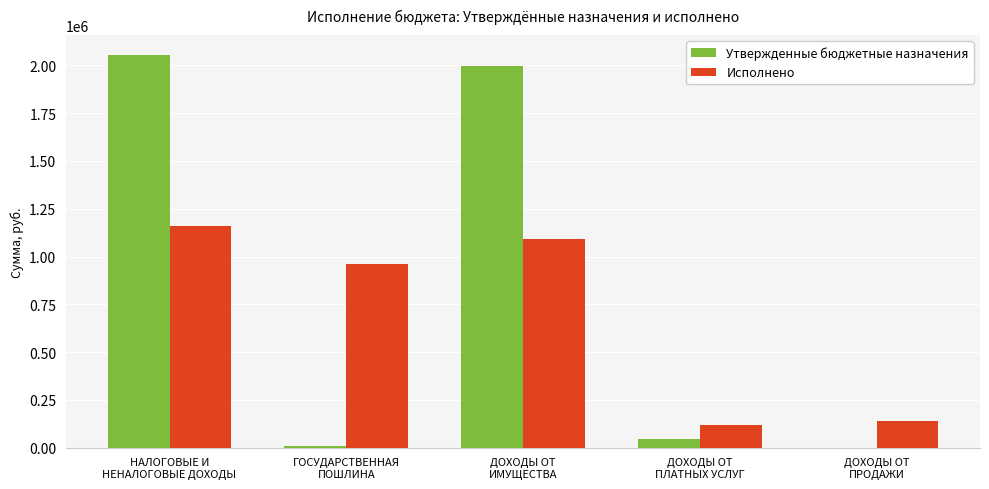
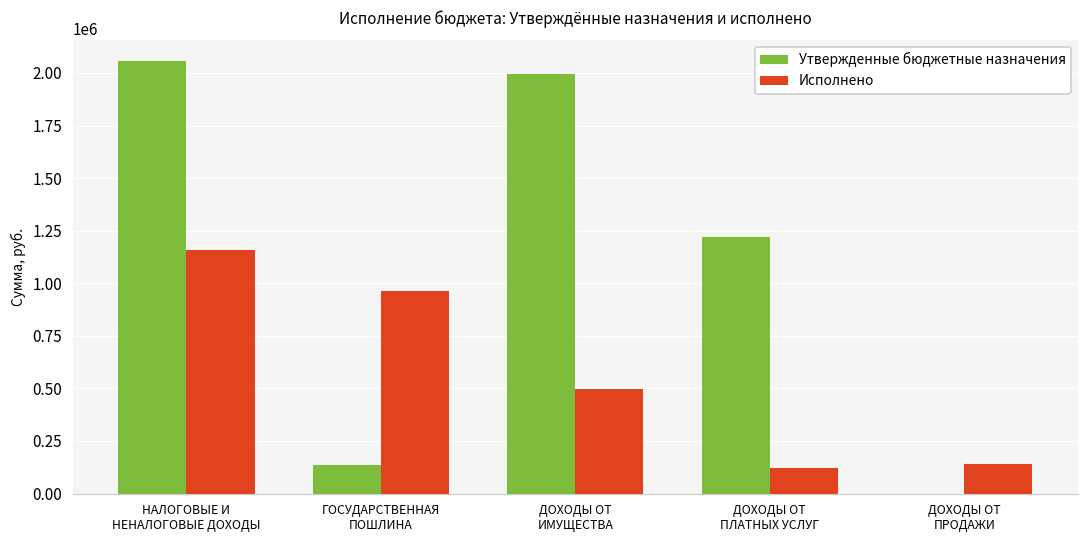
  {
    "Утвержденные бюджетные назначения": {
      "НАЛОГОВЫЕ И НЕНАЛОГОВЫЕ ДОХОДЫ": 2060000,
-     "ГОСУДАРСТВЕННАЯ ПОШЛИНА": 10000,
+     "ГОСУДАРСТВЕННАЯ ПОШЛИНА": 140000,
      "ДОХОДЫ ОТ ИМУЩЕСТВА": 1990000,
-     "ДОХОДЫ ОТ ПЛАТНЫХ УСЛУГ": 50000,
+     "ДОХОДЫ ОТ ПЛАТНЫХ УСЛУГ": 1220000,
      "ДОХОДЫ ОТ ПРОДАЖИ": 0
    },
    "Исполнено": {
      "НАЛОГОВЫЕ И НЕНАЛОГОВЫЕ ДОХОДЫ": 1160000,
      "ГОСУДАРСТВЕННАЯ ПОШЛИНА": 960000,
-     "ДОХОДЫ ОТ ИМУЩЕСТВА": 1090000,
+     "ДОХОДЫ ОТ ИМУЩЕСТВА": 500000,
      "ДОХОДЫ ОТ ПЛАТНЫХ УСЛУГ": 120000,
      "ДОХОДЫ ОТ ПРОДАЖИ": 140000
    }
  }
